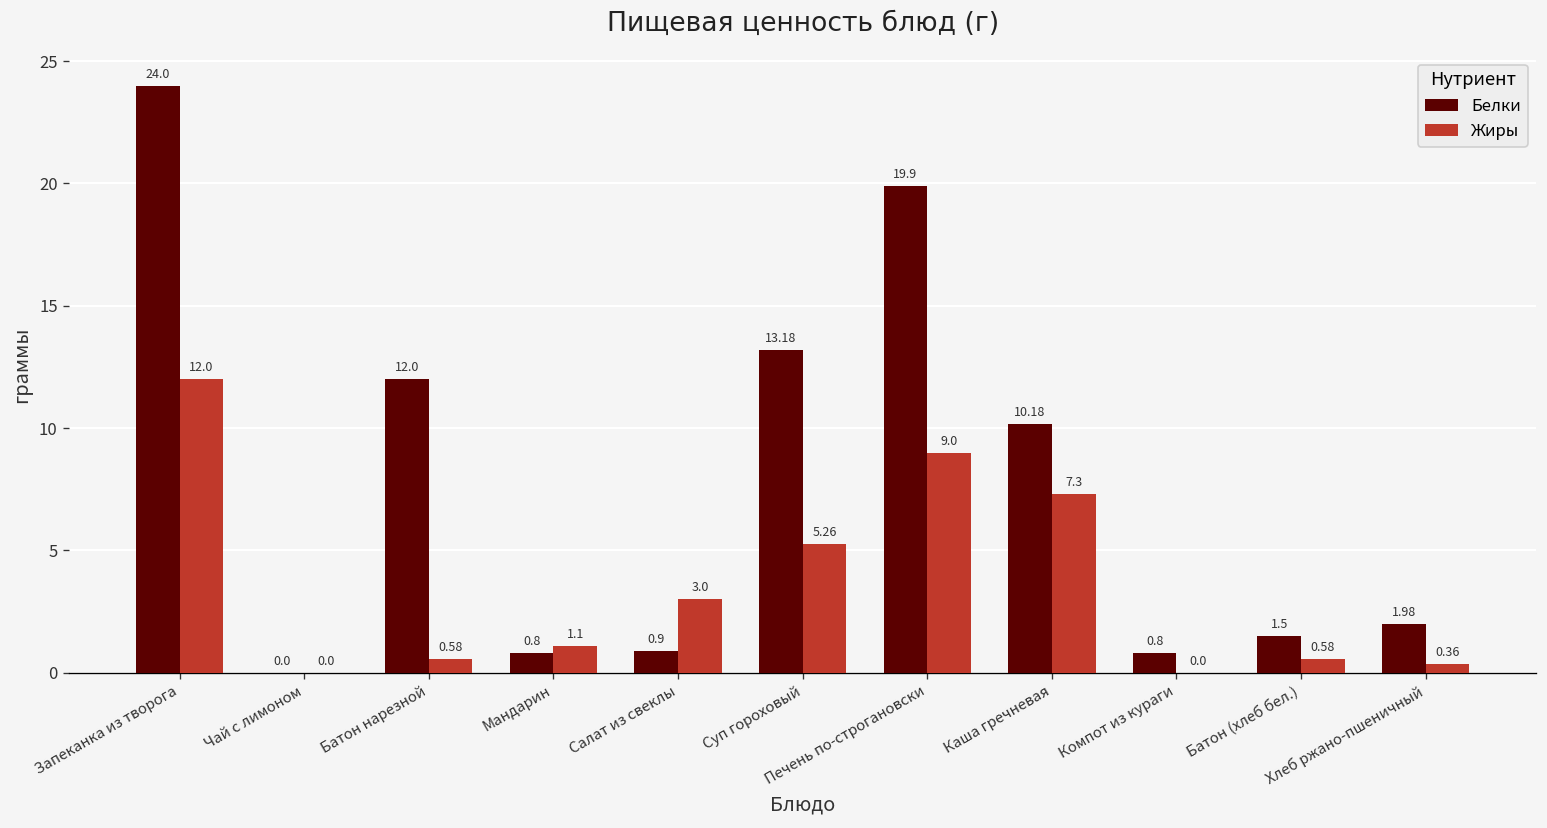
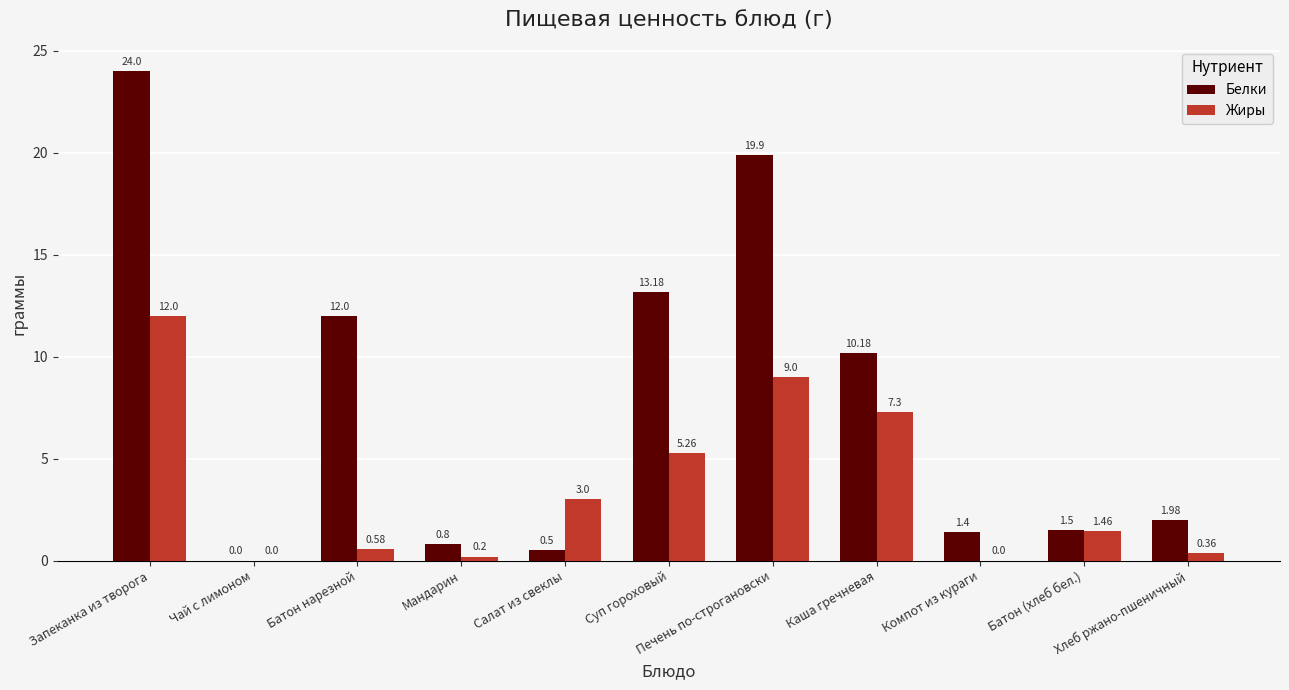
  {
    "Белки": {
      "Запеканка из творога": 24.0,
      "Чай с лимоном": 0.0,
      "Батон нарезной": 12.0,
      "Мандарин": 0.8,
-     "Салат из свеклы": 0.9,
+     "Салат из свеклы": 0.5,
      "Суп гороховый": 13.18,
      "Печень по-строгановски": 19.9,
      "Каша гречневая": 10.18,
-     "Компот из кураги": 0.8,
+     "Компот из кураги": 1.4,
      "Батон (хлеб бел.)": 1.5,
      "Хлеб ржано-пшеничный": 1.98
    },
    "Жиры": {
      "Запеканка из творога": 12.0,
      "Чай с лимоном": 0.0,
      "Батон нарезной": 0.58,
-     "Мандарин": 1.1,
+     "Мандарин": 0.2,
      "Салат из свеклы": 3.0,
      "Суп гороховый": 5.26,
      "Печень по-строгановски": 9.0,
      "Каша гречневая": 7.3,
      "Компот из кураги": 0.0,
-     "Батон (хлеб бел.)": 0.58,
+     "Батон (хлеб бел.)": 1.46,
      "Хлеб ржано-пшеничный": 0.36
    }
  }
